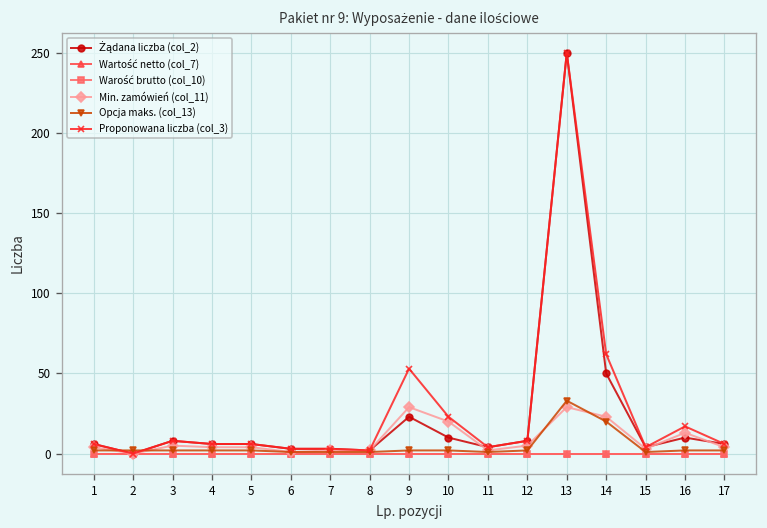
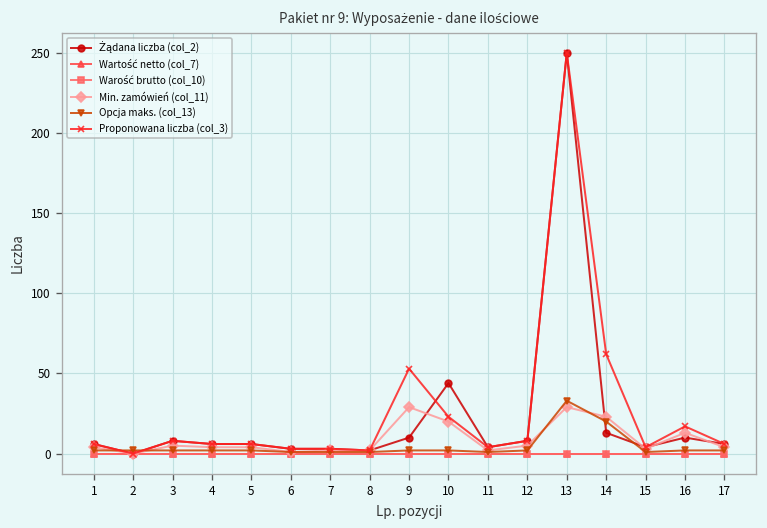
  {
    "Żądana liczba (col_2)": {
-     "9": 23,
-     "10": 10,
-     "14": 50,
+     "9": 10,
+     "10": 44,
+     "14": 13,
      "16": 10
    },
    "Warość brutto (col_10)": {
      "1": 0,
      "3": 0,
      "4": 0,
      "5": 0,
      "9": 0,
      "10": 0,
      "12": 0,
      "13": 0,
      "14": 0,
      "16": 0,
      "17": 0
    },
    "Min. zamówień (col_11)": {
      "1": 4,
      "3": 5,
      "4": 4,
      "5": 4,
      "9": 29,
      "10": 20,
      "12": 5,
      "13": 29,
      "14": 23,
      "16": 13,
      "17": 4
    },
    "Opcja maks. (col_13)": {
      "1": 2,
      "2": 2,
      "3": 2,
      "4": 2,
      "5": 2,
      "9": 2,
      "10": 2,
      "12": 2,
      "13": 33,
      "14": 20,
      "16": 2,
      "17": 2
    },
    "Proponowana liczba (col_3)": {
      "9": 53,
      "10": 23,
      "14": 62,
      "16": 17
    }
  }
